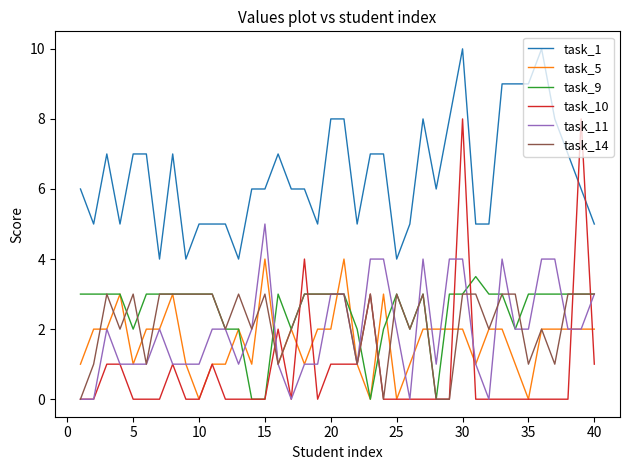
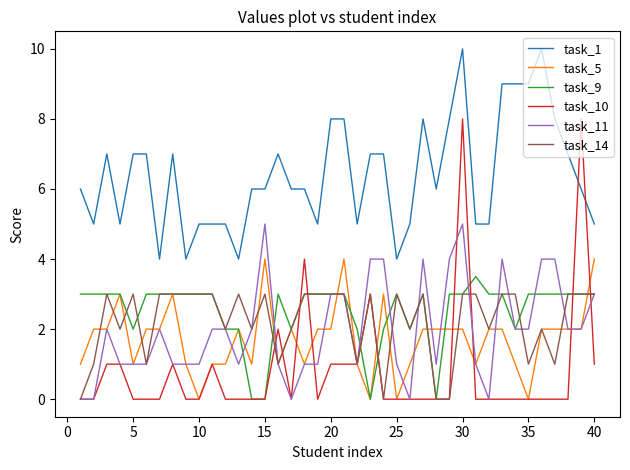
  {
    "task_1": {
      "5": 7,
      "10": 5,
      "15": 6,
      "20": 8,
      "25": 4,
      "30": 10,
      "40": 5
    },
    "task_5": {
      "15": 4,
      "20": 2,
      "30": 2,
-     "40": 2
+     "40": 4
    },
    "task_9": {
      "5": 2,
      "35": 3
    },
    "task_10": {
      "5": 0,
      "20": 1,
      "30": 8,
      "40": 1
    },
    "task_11": {
      "10": 1,
      "15": 5,
-     "25": 2,
-     "30": 4,
+     "25": 1,
+     "30": 5,
      "35": 2
    },
    "task_14": {
      "5": 3,
      "15": 3,
      "35": 1
    }
  }
